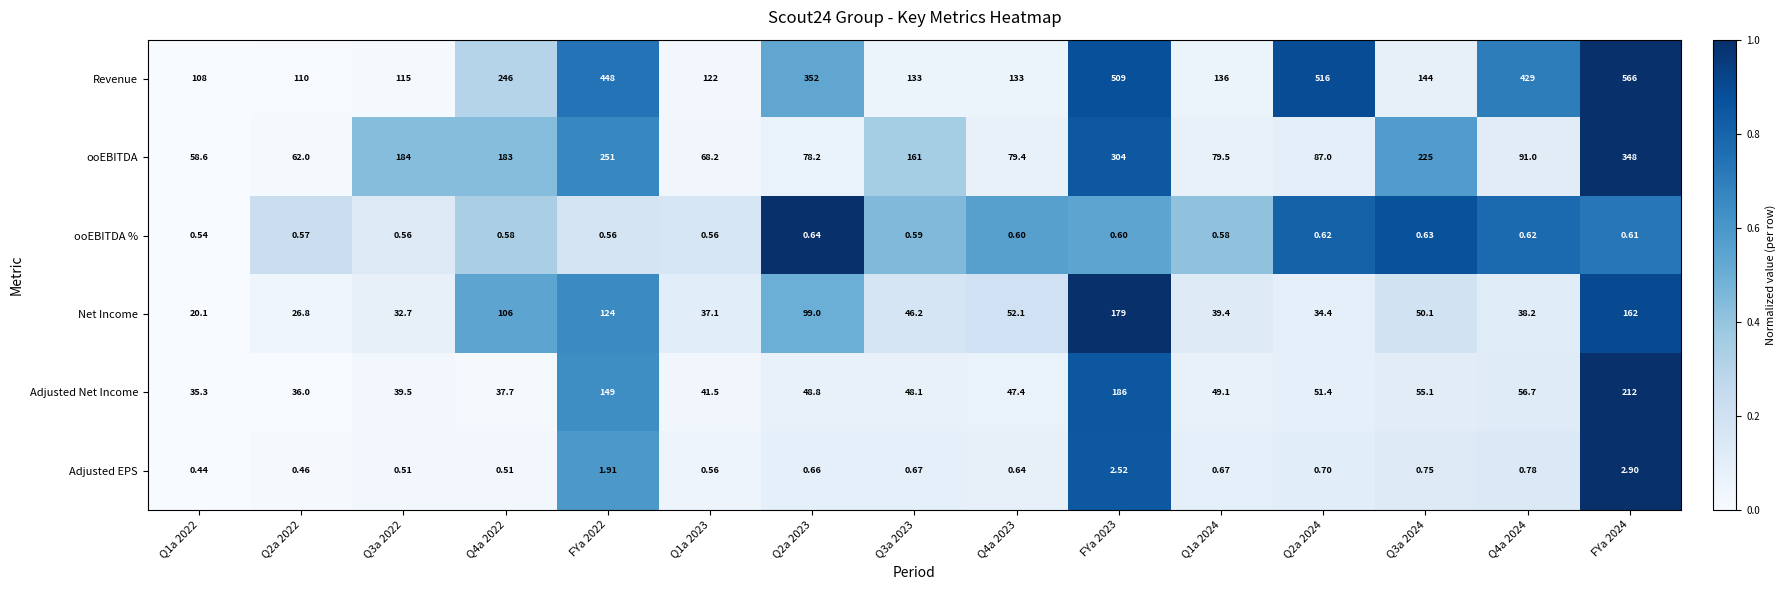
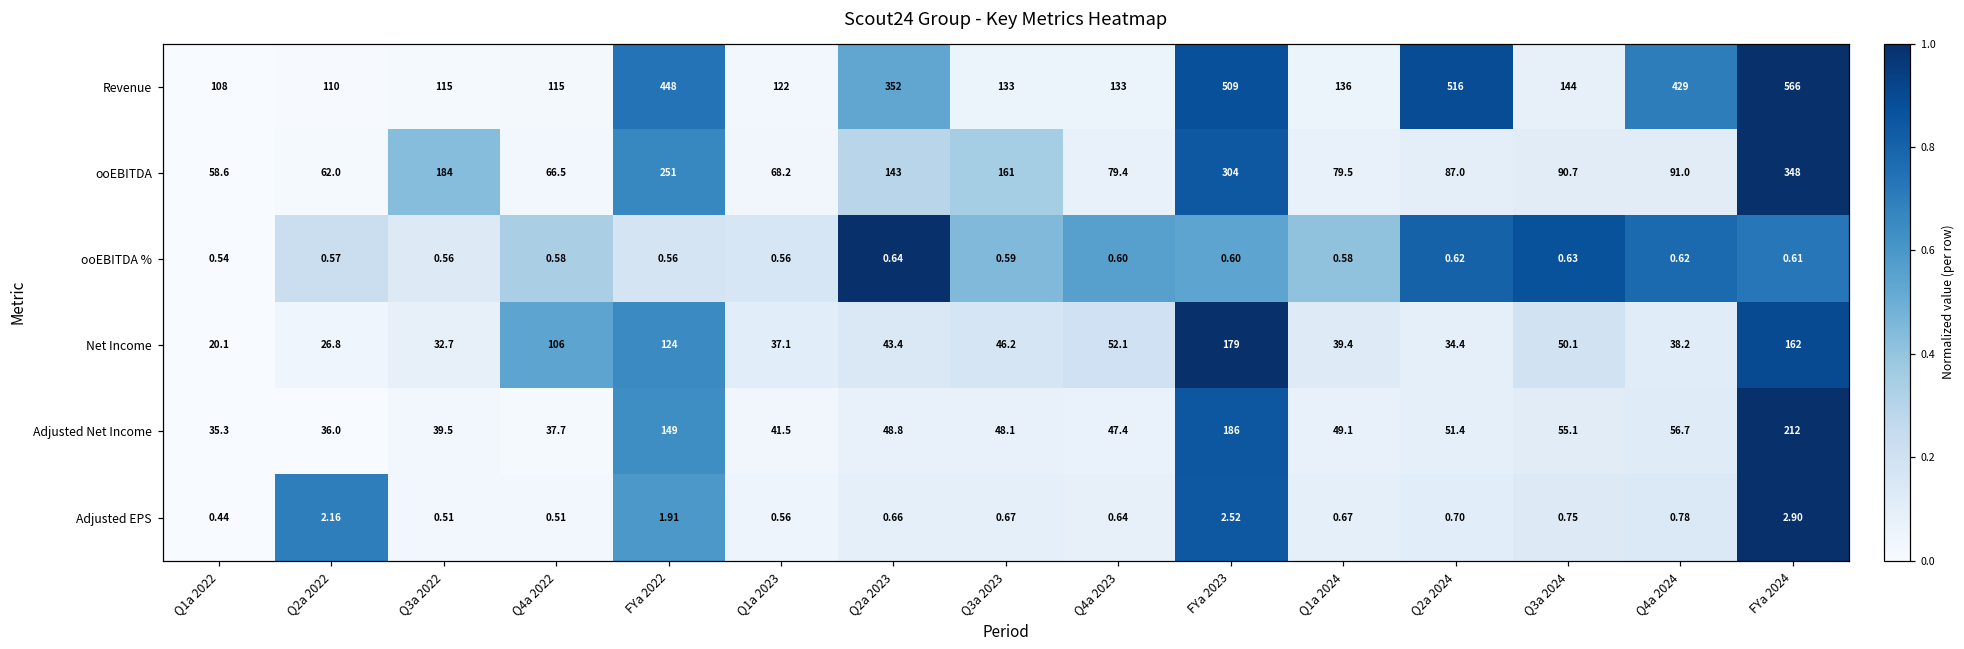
  {
    "Revenue": {
      "Q1a 2022": 108,
      "Q2a 2022": 110,
      "Q3a 2022": 115,
-     "Q4a 2022": 246,
+     "Q4a 2022": 115,
      "FYa 2022": 448,
      "Q1a 2023": 122,
      "Q2a 2023": 352,
      "Q3a 2023": 133,
      "Q4a 2023": 133,
      "FYa 2023": 509,
      "Q1a 2024": 136,
      "Q2a 2024": 516,
      "Q3a 2024": 144,
      "Q4a 2024": 429,
      "FYa 2024": 566
    },
    "ooEBITDA": {
      "Q1a 2022": 58.6,
      "Q2a 2022": 62.0,
      "Q3a 2022": 184,
-     "Q4a 2022": 183,
+     "Q4a 2022": 66.5,
      "FYa 2022": 251,
      "Q1a 2023": 68.2,
-     "Q2a 2023": 78.2,
+     "Q2a 2023": 143,
      "Q3a 2023": 161,
      "Q4a 2023": 79.4,
      "FYa 2023": 304,
      "Q1a 2024": 79.5,
      "Q2a 2024": 87.0,
-     "Q3a 2024": 225,
+     "Q3a 2024": 90.7,
      "Q4a 2024": 91.0,
      "FYa 2024": 348
    },
    "ooEBITDA %": {
      "Q1a 2022": 0.54,
      "Q2a 2022": 0.57,
      "Q3a 2022": 0.56,
      "Q4a 2022": 0.58,
      "FYa 2022": 0.56,
      "Q1a 2023": 0.56,
      "Q2a 2023": 0.64,
      "Q3a 2023": 0.59,
      "Q4a 2023": 0.60,
      "FYa 2023": 0.60,
      "Q1a 2024": 0.58,
      "Q2a 2024": 0.62,
      "Q3a 2024": 0.63,
      "Q4a 2024": 0.62,
      "FYa 2024": 0.61
    },
    "Net Income": {
      "Q1a 2022": 20.1,
      "Q2a 2022": 26.8,
      "Q3a 2022": 32.7,
      "Q4a 2022": 106,
      "FYa 2022": 124,
      "Q1a 2023": 37.1,
-     "Q2a 2023": 99.0,
+     "Q2a 2023": 43.4,
      "Q3a 2023": 46.2,
      "Q4a 2023": 52.1,
      "FYa 2023": 179,
      "Q1a 2024": 39.4,
      "Q2a 2024": 34.4,
      "Q3a 2024": 50.1,
      "Q4a 2024": 38.2,
      "FYa 2024": 162
    },
    "Adjusted Net Income": {
      "Q1a 2022": 35.3,
      "Q2a 2022": 36.0,
      "Q3a 2022": 39.5,
      "Q4a 2022": 37.7,
      "FYa 2022": 149,
      "Q1a 2023": 41.5,
      "Q2a 2023": 48.8,
      "Q3a 2023": 48.1,
      "Q4a 2023": 47.4,
      "FYa 2023": 186,
      "Q1a 2024": 49.1,
      "Q2a 2024": 51.4,
      "Q3a 2024": 55.1,
      "Q4a 2024": 56.7,
      "FYa 2024": 212
    },
    "Adjusted EPS": {
      "Q1a 2022": 0.44,
-     "Q2a 2022": 0.46,
+     "Q2a 2022": 2.16,
      "Q3a 2022": 0.51,
      "Q4a 2022": 0.51,
      "FYa 2022": 1.91,
      "Q1a 2023": 0.56,
      "Q2a 2023": 0.66,
      "Q3a 2023": 0.67,
      "Q4a 2023": 0.64,
      "FYa 2023": 2.52,
      "Q1a 2024": 0.67,
      "Q2a 2024": 0.70,
      "Q3a 2024": 0.75,
      "Q4a 2024": 0.78,
      "FYa 2024": 2.90
    }
  }
